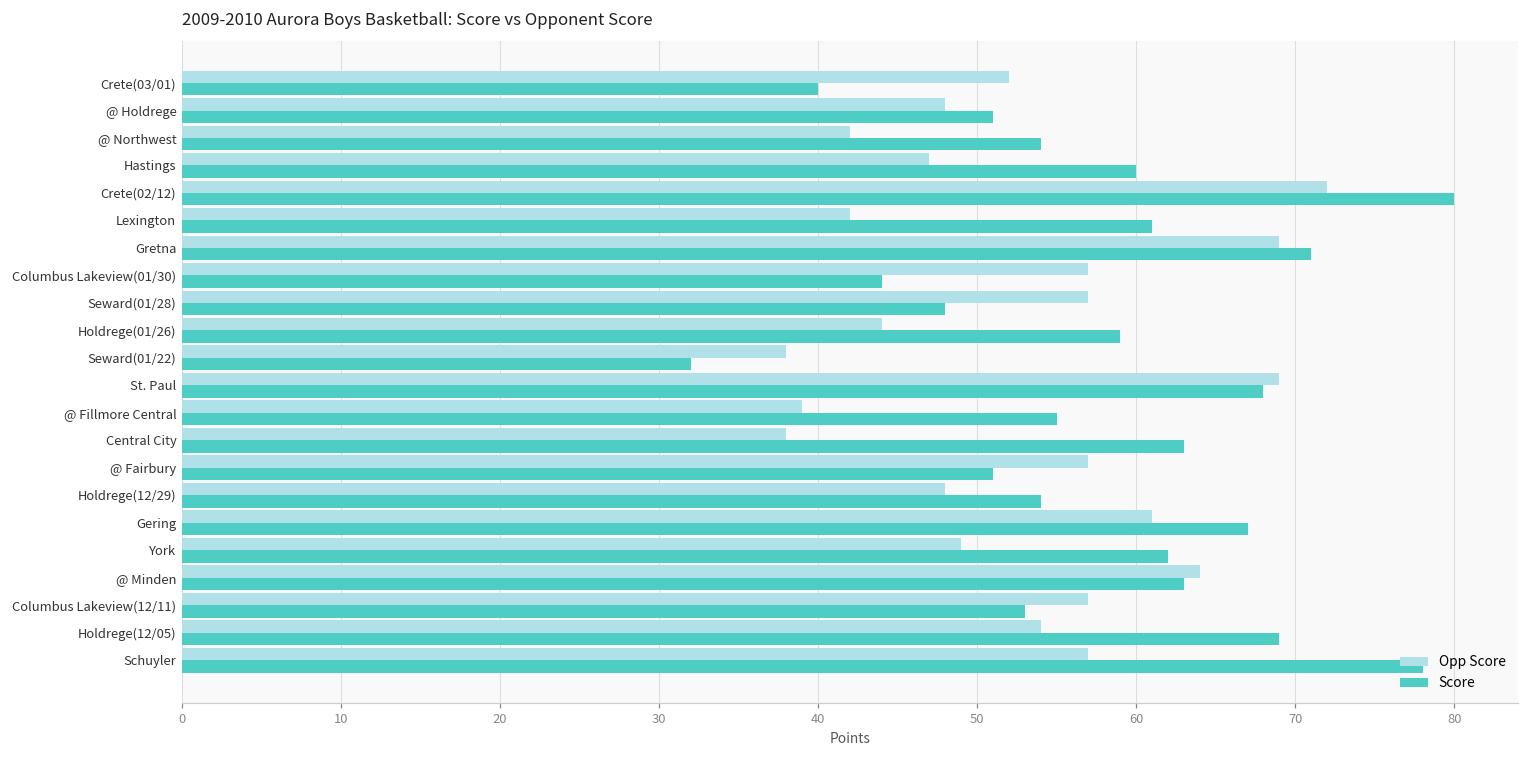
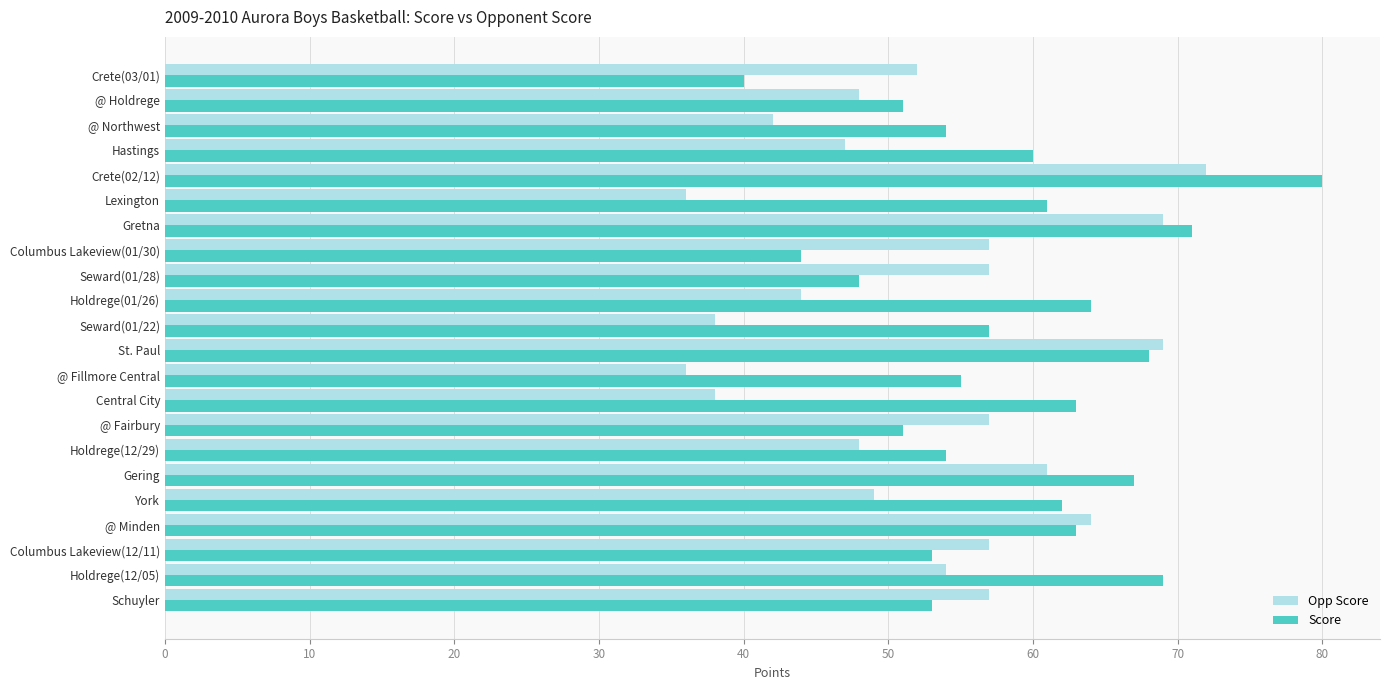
  {
    "Opp Score": {
      "Crete(03/01)": 52,
      "@ Holdrege": 48,
      "@ Northwest": 42,
      "Hastings": 47,
      "Crete(02/12)": 72,
-     "Lexington": 42,
+     "Lexington": 36,
      "Gretna": 69,
      "Columbus Lakeview(01/30)": 57,
      "Seward(01/28)": 57,
      "Holdrege(01/26)": 44,
      "Seward(01/22)": 38,
      "St. Paul": 69,
-     "@ Fillmore Central": 39,
+     "@ Fillmore Central": 36,
      "Central City": 38,
      "@ Fairbury": 57,
      "Holdrege(12/29)": 48,
      "Gering": 61,
      "York": 49,
      "@ Minden": 64,
      "Columbus Lakeview(12/11)": 57,
      "Holdrege(12/05)": 54,
      "Schuyler": 57
    },
    "Score": {
      "Crete(03/01)": 40,
      "@ Holdrege": 51,
      "@ Northwest": 54,
      "Hastings": 60,
      "Crete(02/12)": 80,
      "Lexington": 61,
      "Gretna": 71,
      "Columbus Lakeview(01/30)": 44,
      "Seward(01/28)": 48,
-     "Holdrege(01/26)": 59,
-     "Seward(01/22)": 32,
+     "Holdrege(01/26)": 64,
+     "Seward(01/22)": 57,
      "St. Paul": 68,
      "@ Fillmore Central": 55,
      "Central City": 63,
      "@ Fairbury": 51,
      "Holdrege(12/29)": 54,
      "Gering": 67,
      "York": 62,
      "@ Minden": 63,
      "Columbus Lakeview(12/11)": 53,
      "Holdrege(12/05)": 69,
-     "Schuyler": 78
+     "Schuyler": 53
    }
  }
